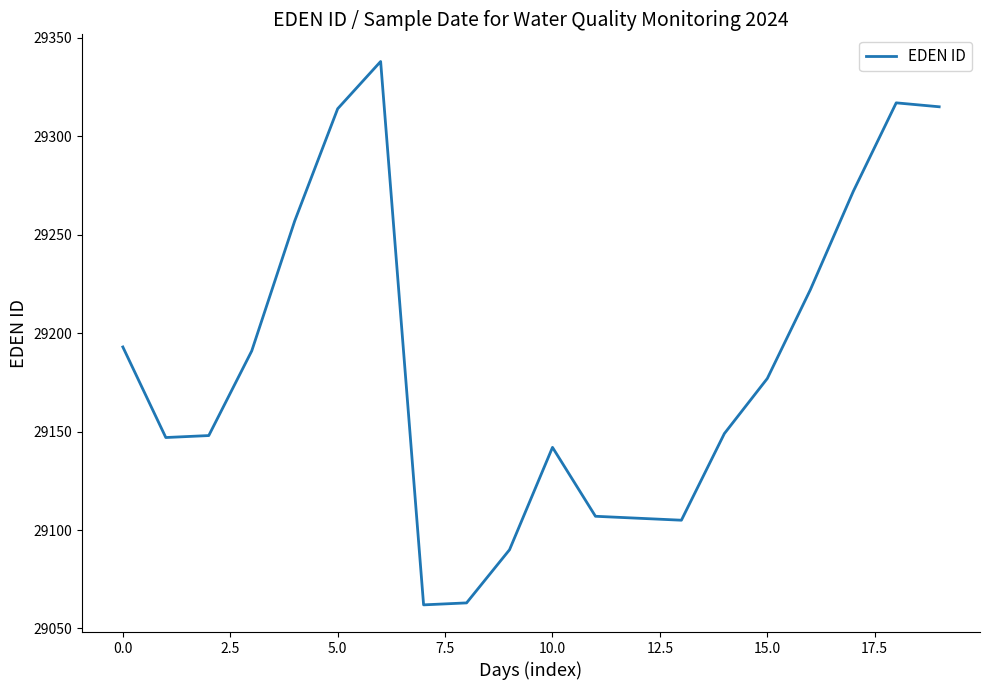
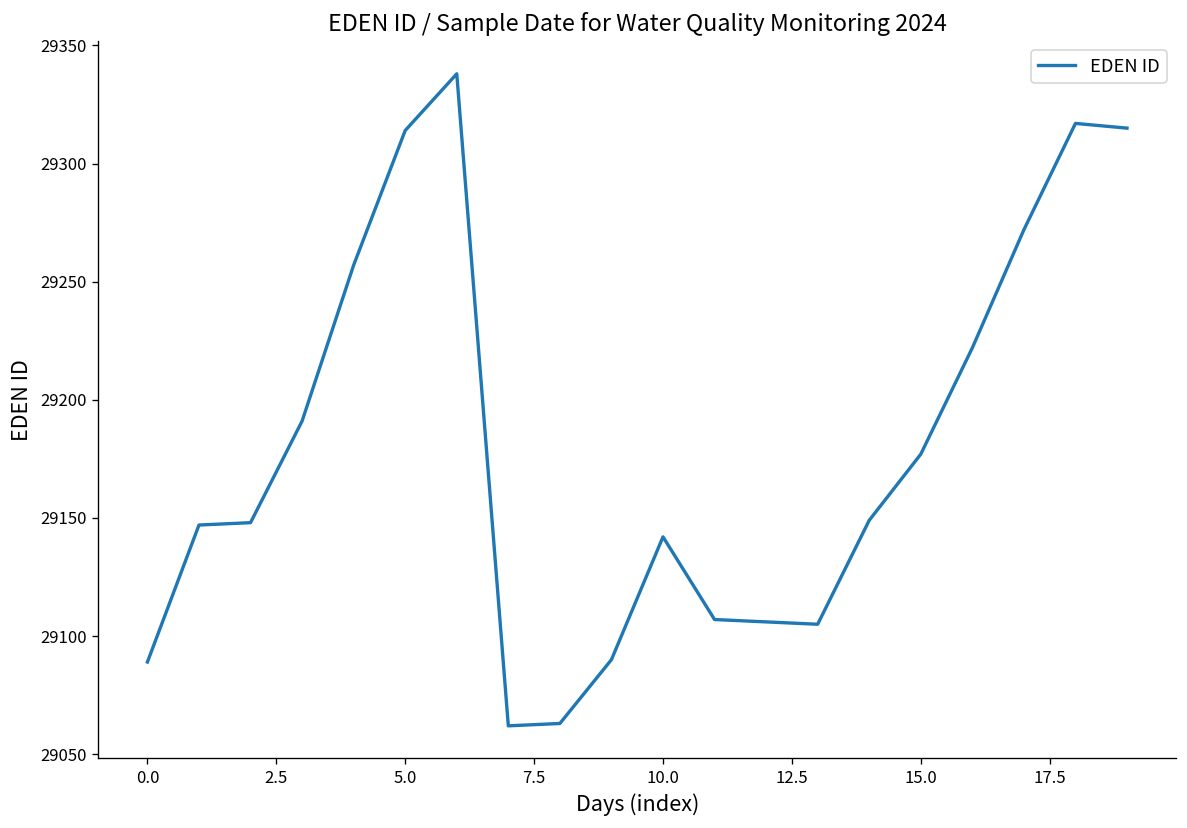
  {
-   "0.0": 29193,
+   "0.0": 29089,
    "5.0": 29314,
    "10.0": 29142,
    "15.0": 29177
  }
